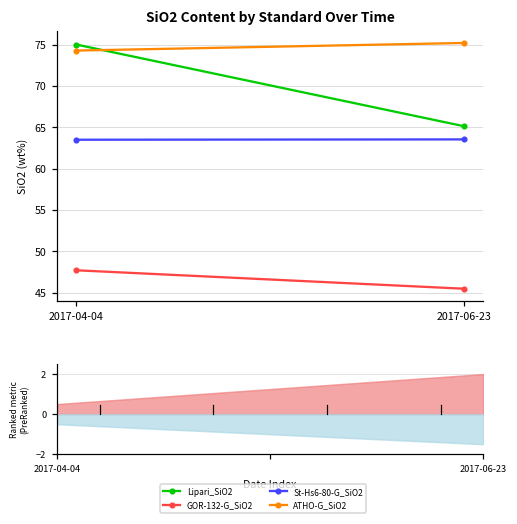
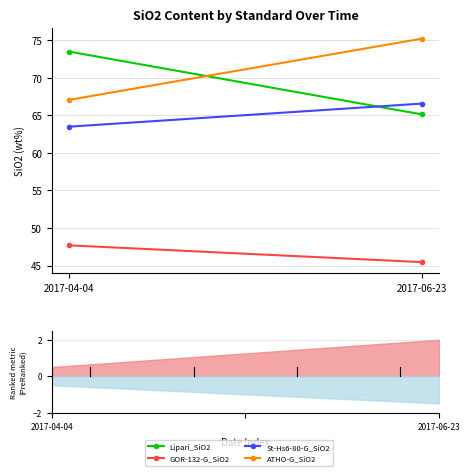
  {
    "SiO2 Content by Standard Over Time": {
      "Lipari_SiO2": {
-       "2017-04-04": 75,
+       "2017-04-04": 73,
        "2017-06-23": 65
      },
      "GOR-132-G_SiO2": {
        "2017-04-04": 48,
        "2017-06-23": 45
      },
      "St-Hs6-80-G_SiO2": {
        "2017-04-04": 63,
-       "2017-06-23": 64
+       "2017-06-23": 67
      },
      "ATHO-G_SiO2": {
-       "2017-04-04": 74,
+       "2017-04-04": 67,
        "2017-06-23": 75
      }
    }
  }
